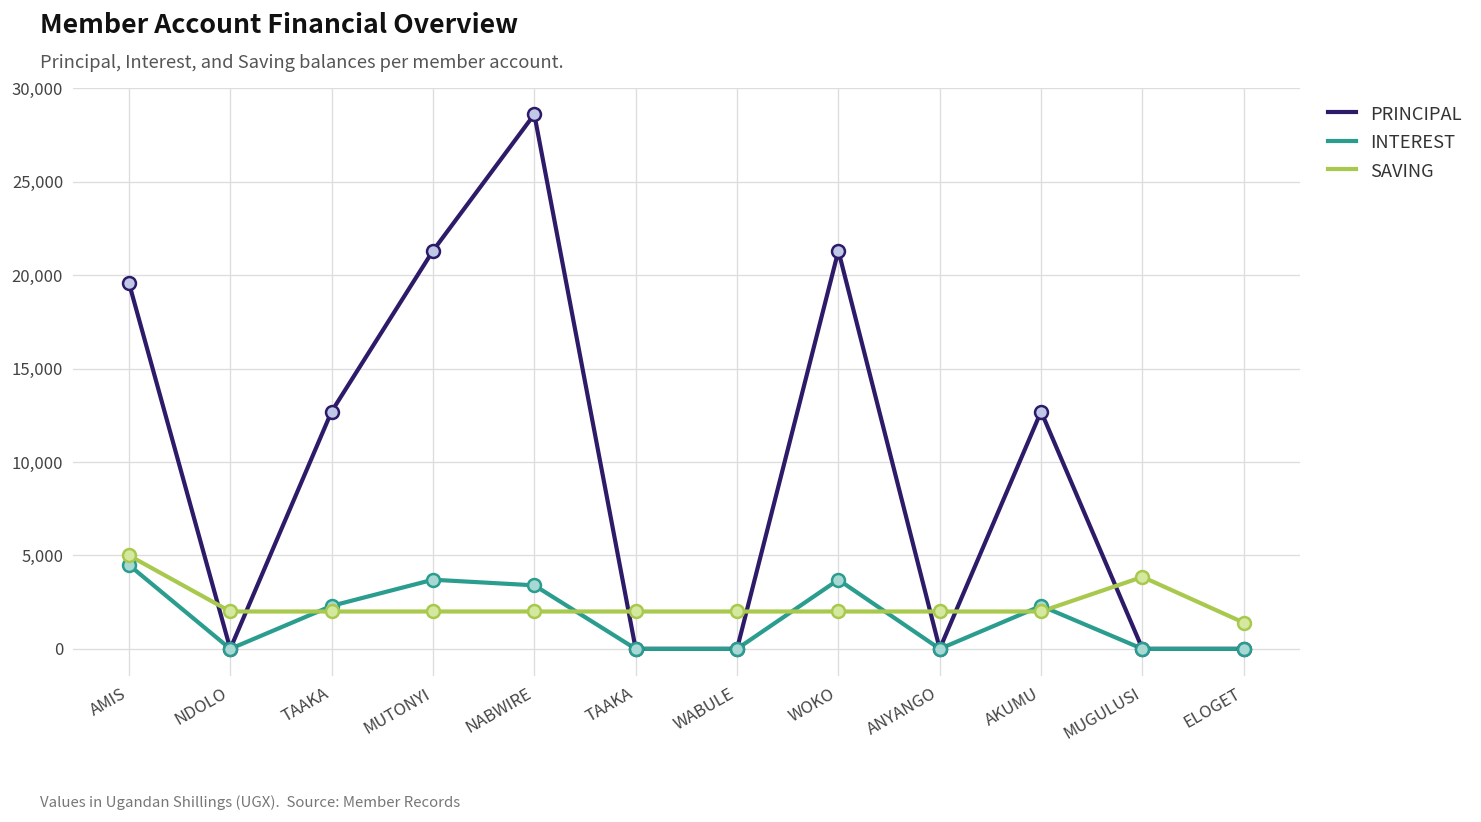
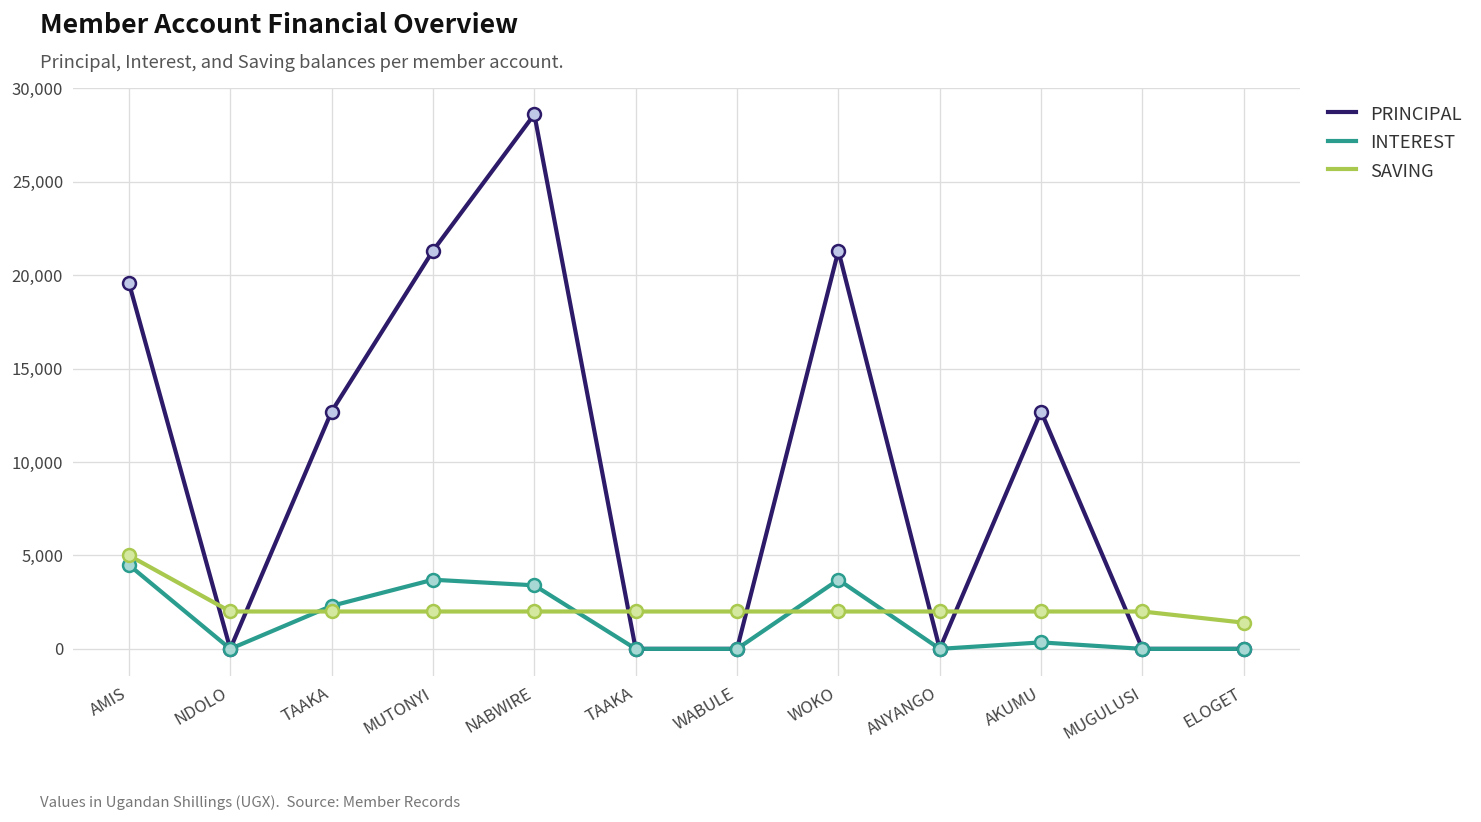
  {
    "PRINCIPAL": {
      "AMIS": "19,600",
      "MUTONYI": "21,300",
      "NABWIRE": "28,600",
      "WOKO": "21,300",
      "AKUMU": "12,700"
    },
    "INTEREST": {
      "AMIS": "4,500",
      "MUTONYI": "3,700",
      "NABWIRE": "3,400",
      "WOKO": "3,700",
-     "AKUMU": "2,300"
+     "AKUMU": "300"
    },
    "SAVING": {
      "AMIS": "5,000",
      "NDOLO": "2,000",
      "MUTONYI": "2,000",
      "NABWIRE": "2,000",
      "WABULE": "2,000",
      "WOKO": "2,000",
      "ANYANGO": "2,000",
      "AKUMU": "2,000",
-     "MUGULUSI": "3,900",
+     "MUGULUSI": "2,000",
      "ELOGET": "1,400"
    }
  }
